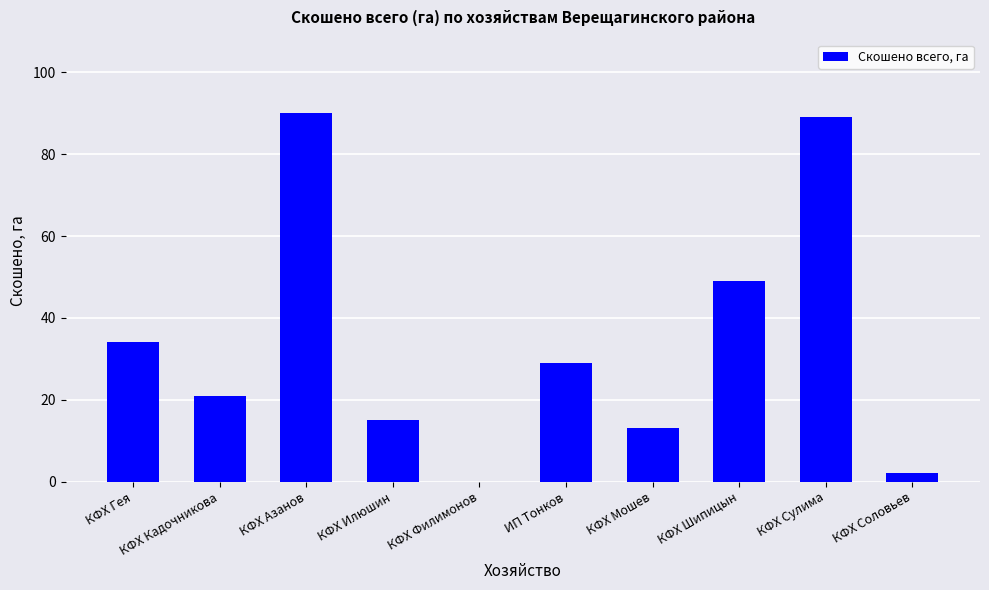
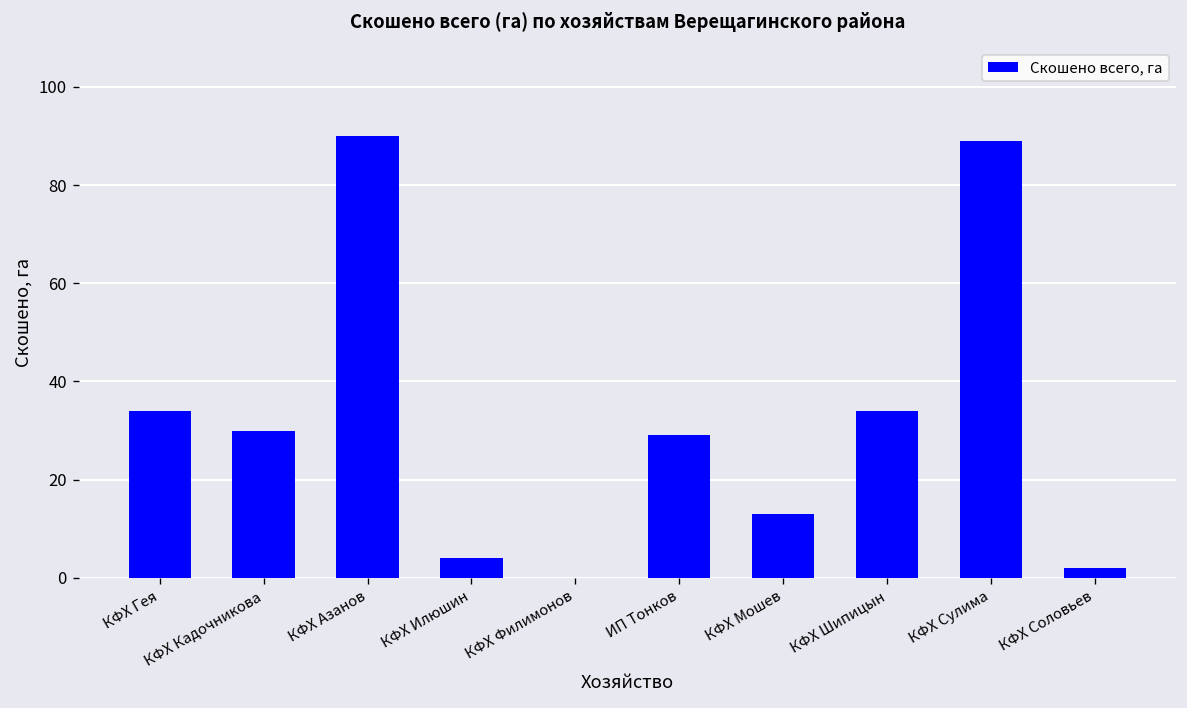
  {
    "КФХ Гея": 34,
-   "КФХ Кадочникова": 21,
+   "КФХ Кадочникова": 30,
    "КФХ Азанов": 90,
-   "КФХ Илюшин": 15,
+   "КФХ Илюшин": 4,
    "КФХ Филимонов": 0,
    "ИП Тонков": 29,
    "КФХ Мошев": 13,
-   "КФХ Шипицын": 49,
+   "КФХ Шипицын": 34,
    "КФХ Сулима": 89,
    "КФХ Соловьев": 2
  }
